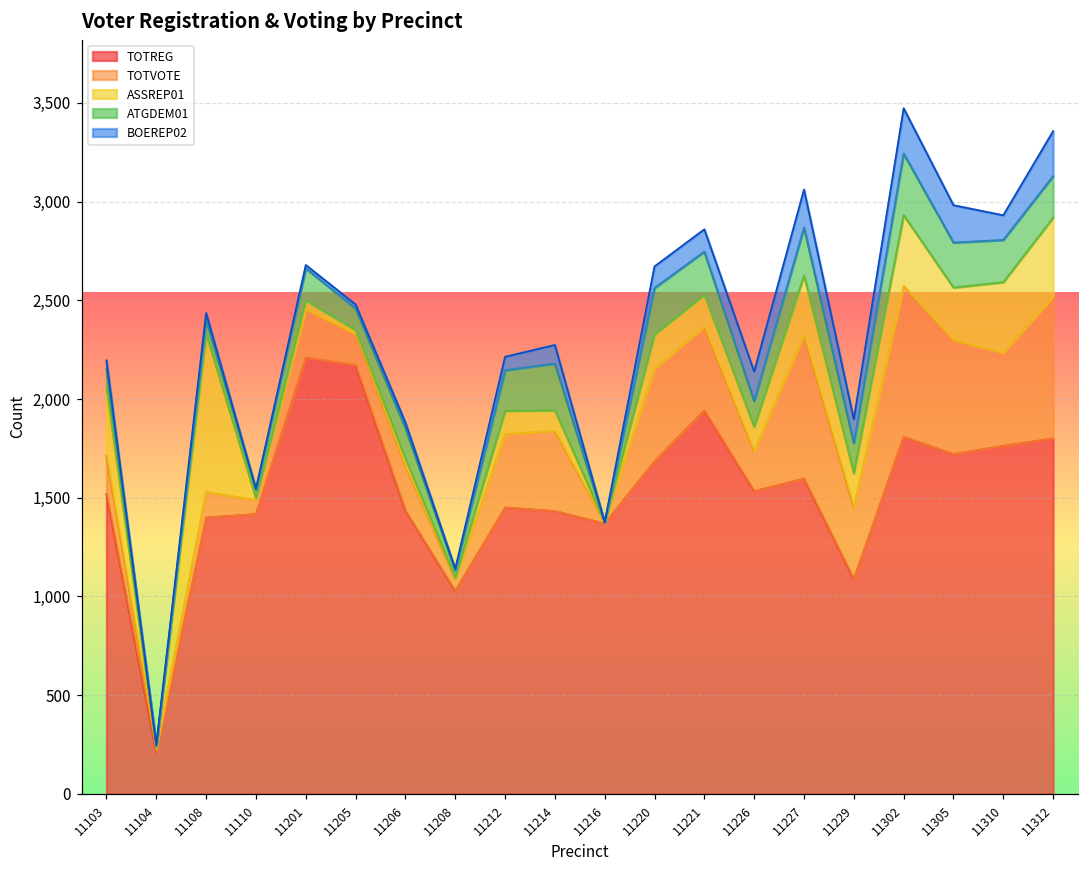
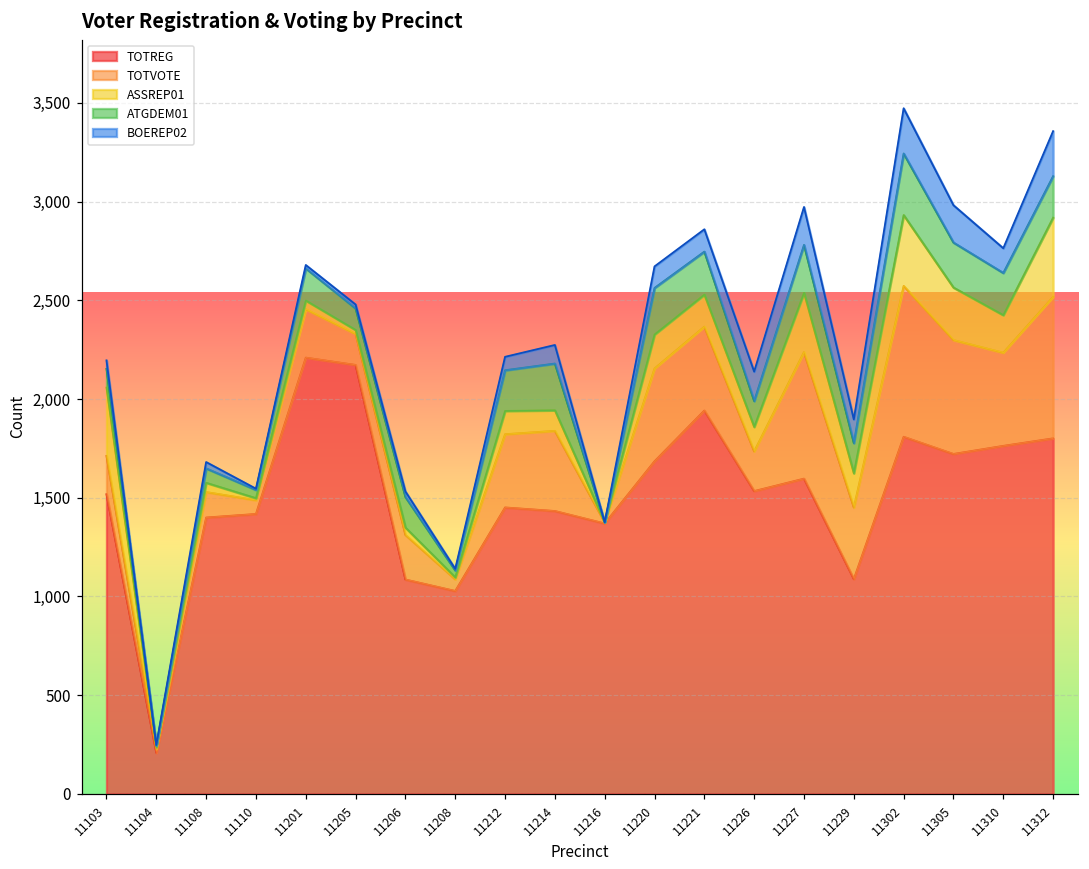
  {
    "TOTREG": {
      "11103": "1,520",
      "11104": "210",
      "11108": "1,400",
      "11110": "1,420",
      "11201": "2,210",
      "11205": "2,170",
-     "11206": "1,440",
+     "11206": "1,090",
      "11208": "1,030",
      "11212": "1,450",
      "11214": "1,430",
      "11220": "1,690",
      "11221": "1,940",
      "11226": "1,530",
      "11227": "1,600",
      "11229": "1,090",
      "11302": "1,810",
      "11305": "1,720",
      "11310": "1,760",
      "11312": "1,800"
    },
    "TOTVOTE": {
      "11103": "190",
      "11108": "130",
      "11201": "250",
      "11205": "160",
      "11206": "230",
      "11212": "370",
      "11214": "410",
      "11220": "470",
      "11221": "430",
      "11226": "200",
-     "11227": "730",
+     "11227": "640",
      "11229": "360",
      "11302": "760",
      "11305": "580",
      "11310": "470",
      "11312": "720"
    },
    "ASSREP01": {
      "11103": "350",
-     "11108": "800",
+     "11108": "50",
      "11201": "40",
      "11205": "20",
      "11206": "40",
      "11212": "120",
      "11214": "100",
      "11220": "170",
      "11221": "160",
      "11226": "120",
      "11227": "300",
      "11229": "170",
      "11302": "360",
      "11305": "270",
-     "11310": "360",
+     "11310": "190",
      "11312": "400"
    },
    "ATGDEM01": {
      "11103": "100",
      "11108": "70",
      "11201": "160",
      "11205": "110",
      "11206": "160",
      "11212": "210",
      "11214": "240",
      "11220": "240",
      "11221": "220",
      "11226": "130",
      "11227": "240",
      "11229": "150",
      "11302": "310",
      "11305": "230",
      "11310": "210",
      "11312": "210"
    },
    "BOEREP02": {
      "11103": "40",
      "11108": "30",
      "11201": "20",
      "11205": "20",
      "11206": "30",
      "11212": "70",
      "11214": "90",
      "11220": "110",
      "11221": "110",
      "11226": "150",
      "11227": "190",
      "11229": "120",
      "11302": "230",
      "11305": "190",
      "11310": "130",
      "11312": "230"
    }
  }
